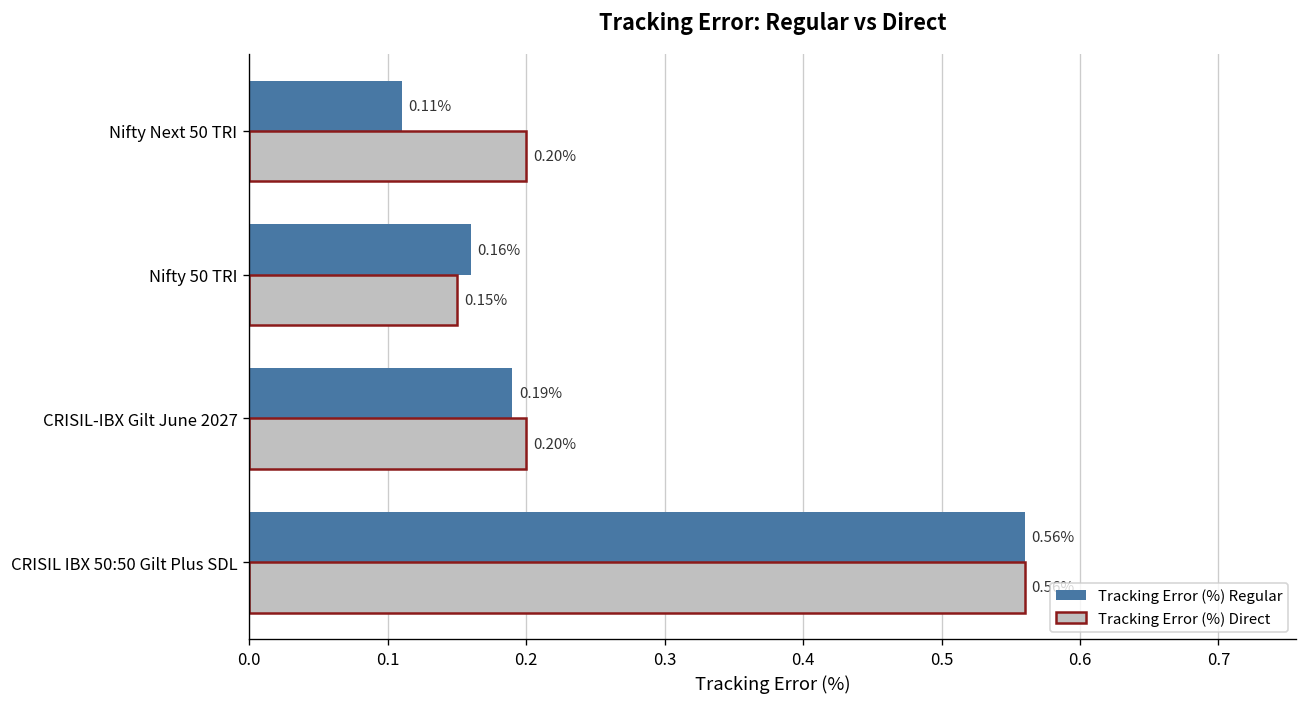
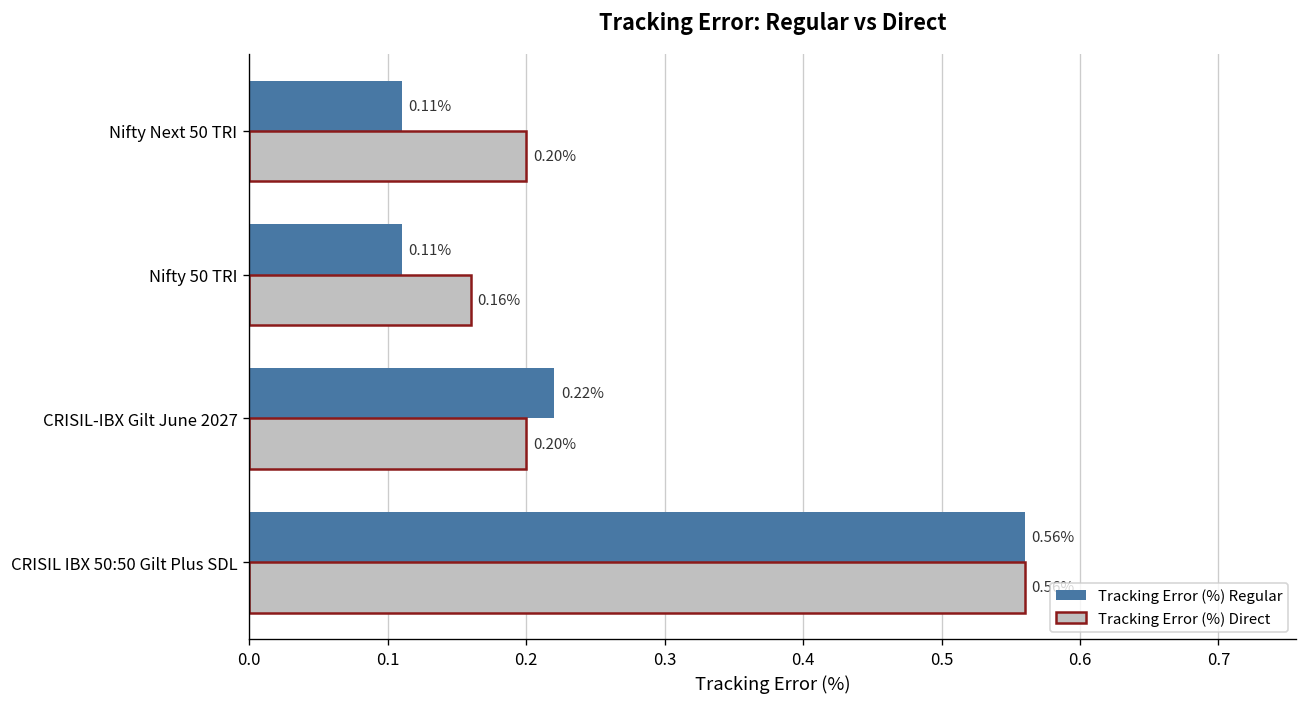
  {
    "Tracking Error (%) Regular": {
      "Nifty Next 50 TRI": "0.11%",
-     "Nifty 50 TRI": "0.16%",
-     "CRISIL-IBX Gilt June 2027": "0.19%",
+     "Nifty 50 TRI": "0.11%",
+     "CRISIL-IBX Gilt June 2027": "0.22%",
      "CRISIL IBX 50:50 Gilt Plus SDL": "0.56%"
    },
    "Tracking Error (%) Direct": {
      "Nifty Next 50 TRI": "0.20%",
-     "Nifty 50 TRI": "0.15%",
+     "Nifty 50 TRI": "0.16%",
      "CRISIL-IBX Gilt June 2027": "0.20%"
    }
  }
